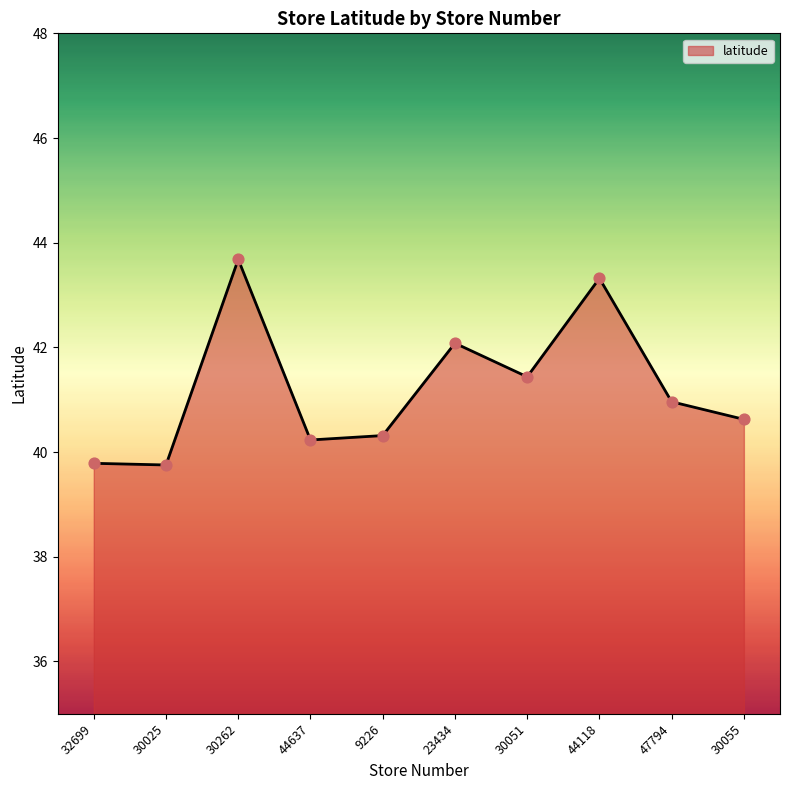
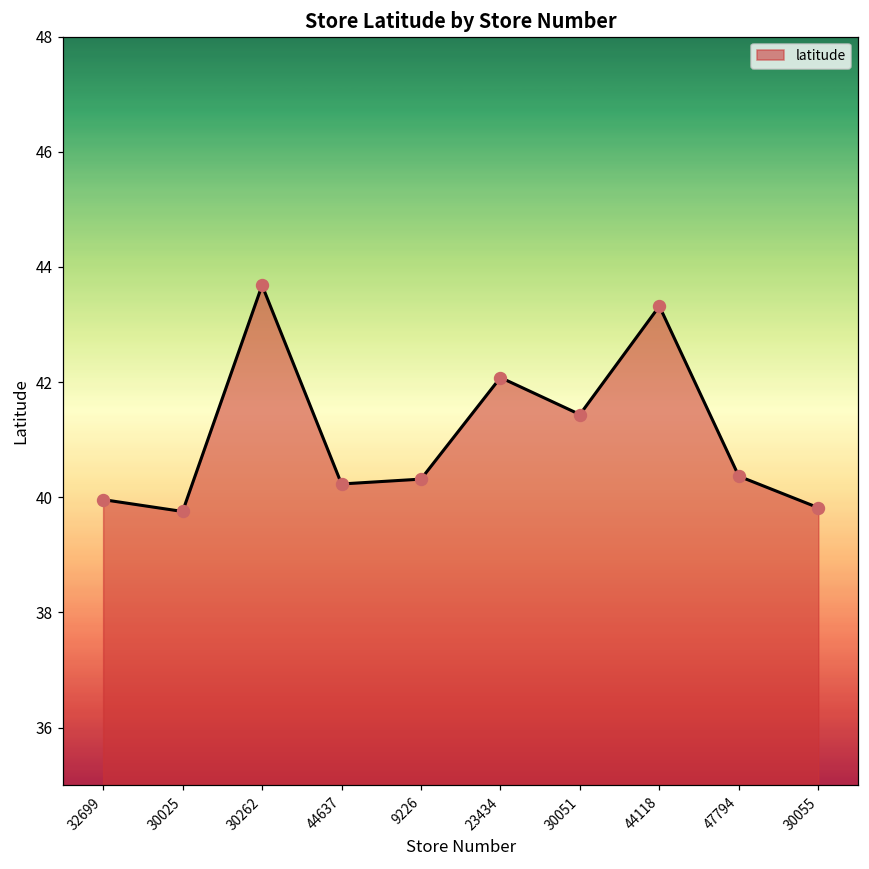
  {
-   "32699": 39.8,
+   "32699": 40.0,
    "30025": 39.8,
    "30262": 43.7,
    "44637": 40.2,
    "9226": 40.3,
    "23434": 42.1,
    "30051": 41.4,
    "44118": 43.3,
-   "47794": 41.0,
-   "30055": 40.6
+   "47794": 40.4,
+   "30055": 39.8
  }
